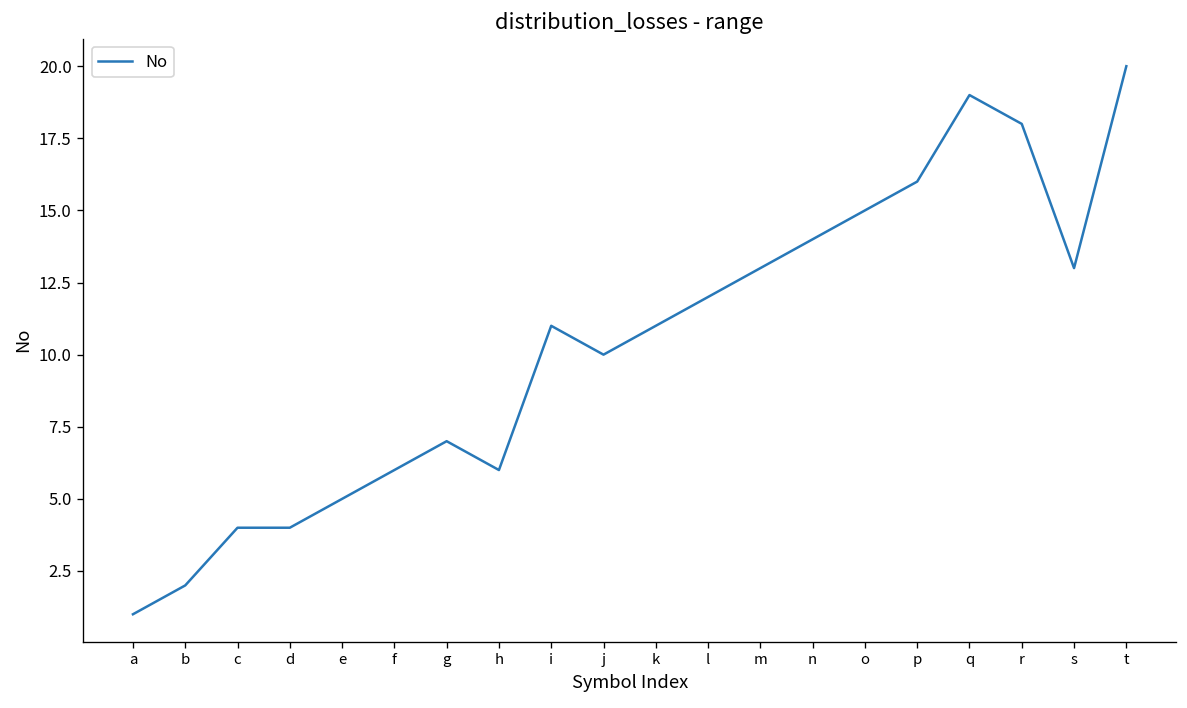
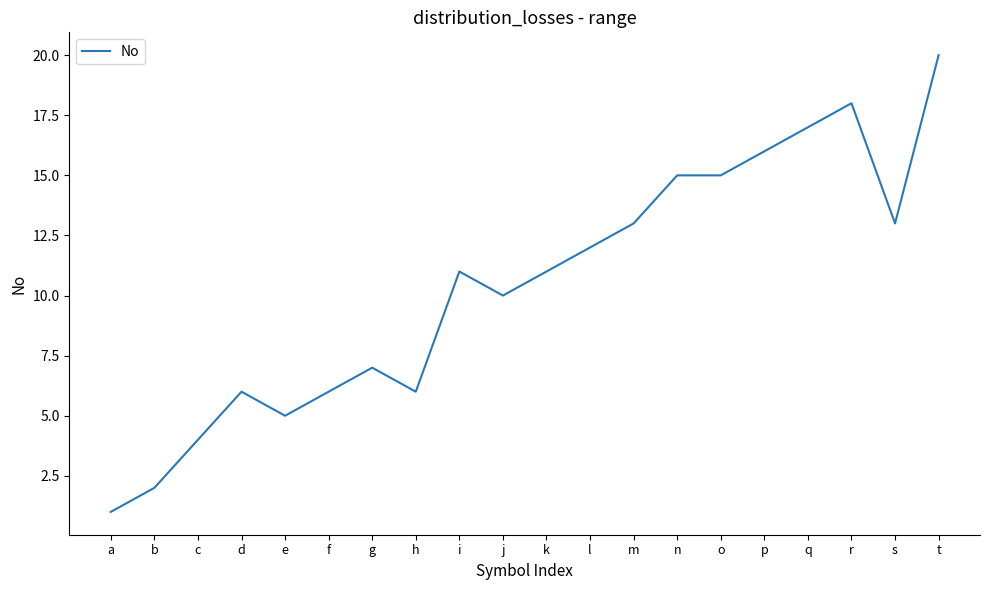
  {
    "a": 1,
    "b": 2,
    "c": 4,
-   "d": 4,
+   "d": 6,
    "e": 5,
    "f": 6,
    "g": 7,
    "h": 6,
    "i": 11,
    "j": 10,
    "k": 11,
    "l": 12,
    "m": 13,
-   "n": 14,
+   "n": 15,
    "o": 15,
    "p": 16,
-   "q": 19,
+   "q": 17,
    "r": 18,
    "s": 13,
    "t": 20
  }
